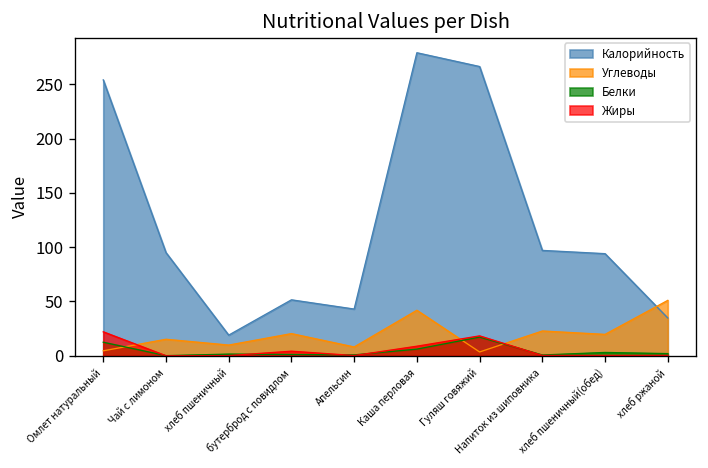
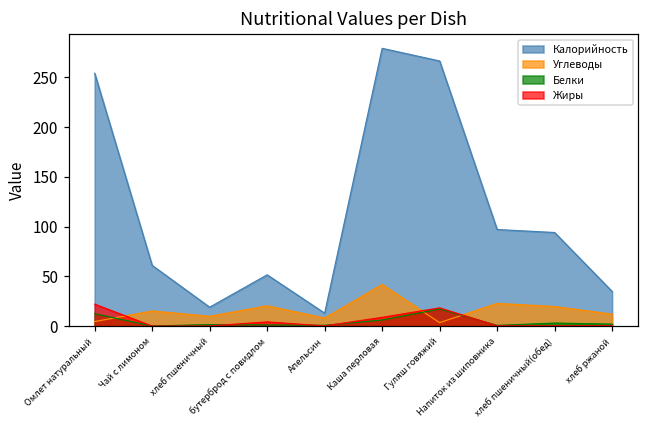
  {
    "Калорийность": {
      "Омлет натуральный": 250,
-     "Чай с лимоном": 100,
+     "Чай с лимоном": 60,
      "хлеб пшеничный": 20,
      "бутерброд с повидлом": 50,
-     "Апельсин": 40,
+     "Апельсин": 10,
      "Каша перловая": 280,
      "Гуляш говяжий": 270,
      "Напиток из шиповника": 100,
      "хлеб пшеничный(обед)": 90,
      "хлеб ржаной": 30
    },
    "Углеводы": {
      "Омлет натуральный": 0,
      "Чай с лимоном": 20,
      "хлеб пшеничный": 10,
      "бутерброд с повидлом": 20,
      "Апельсин": 10,
      "Каша перловая": 40,
      "Гуляш говяжий": 0,
      "Напиток из шиповника": 20,
      "хлеб пшеничный(обед)": 20,
-     "хлеб ржаной": 50
+     "хлеб ржаной": 10
    },
    "Белки": {
      "Омлет натуральный": 10,
      "бутерброд с повидлом": 0
    },
    "Жиры": {
      "Омлет натуральный": 20,
      "бутерброд с повидлом": 0
    }
  }
